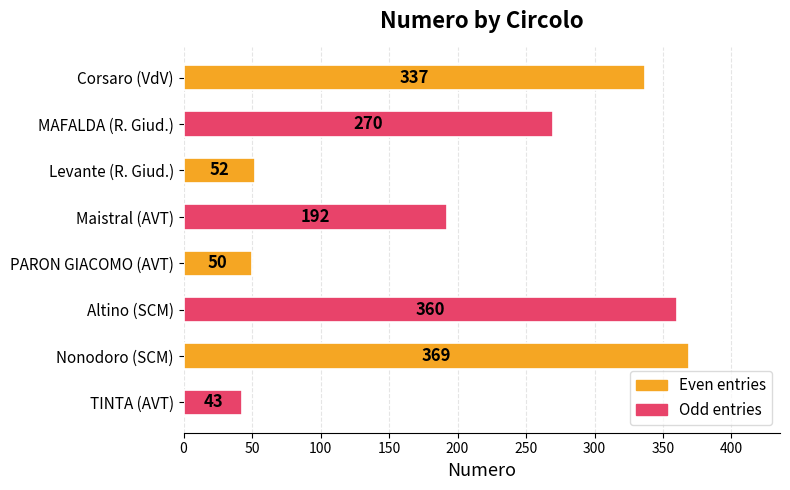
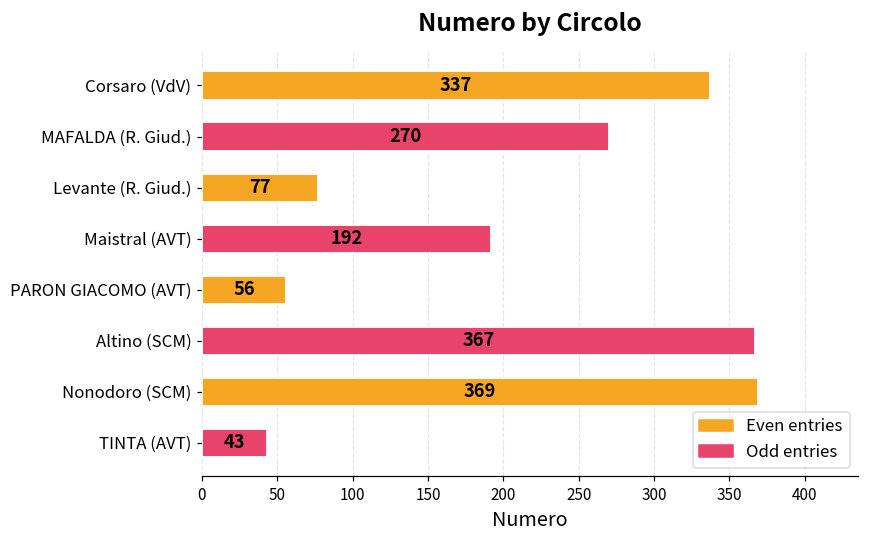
  {
    "Corsaro (VdV)": 337,
    "MAFALDA (R. Giud.)": 270,
-   "Levante (R. Giud.)": 52,
+   "Levante (R. Giud.)": 77,
    "Maistral (AVT)": 192,
-   "PARON GIACOMO (AVT)": 50,
-   "Altino (SCM)": 360,
+   "PARON GIACOMO (AVT)": 56,
+   "Altino (SCM)": 367,
    "Nonodoro (SCM)": 369,
    "TINTA (AVT)": 43
  }
